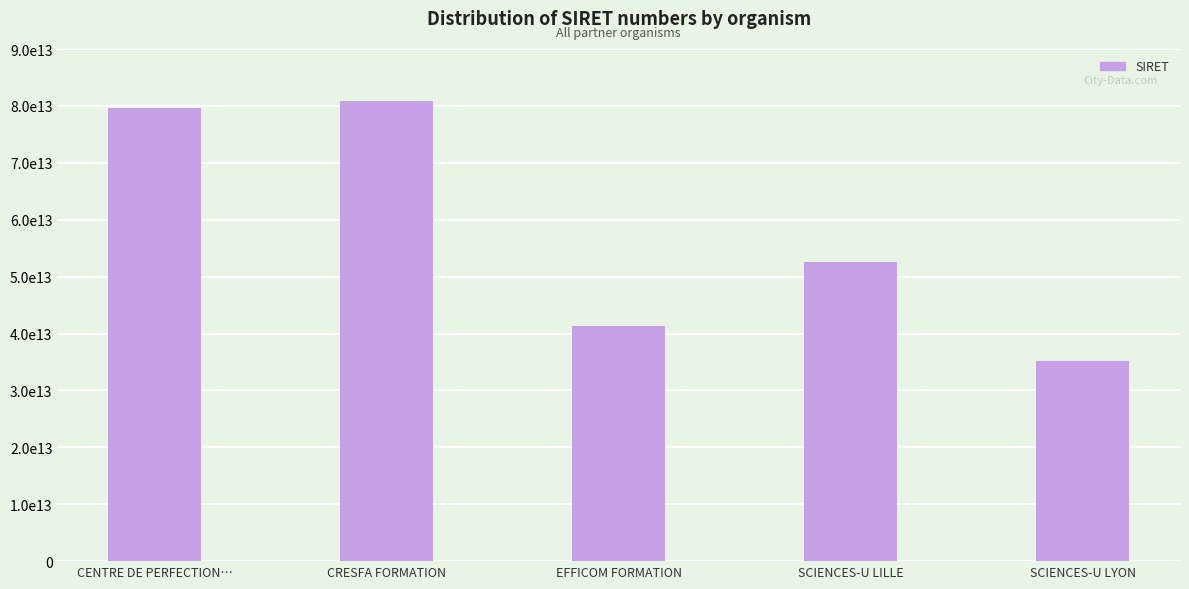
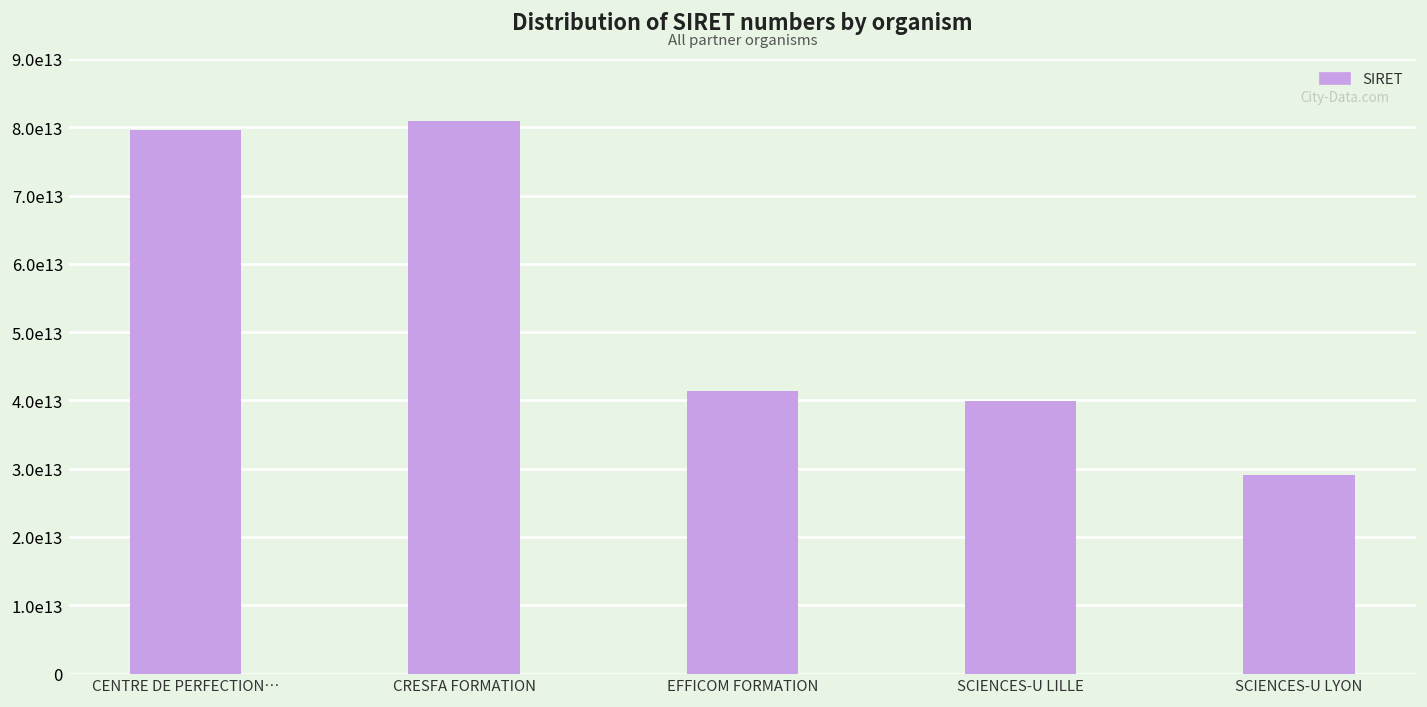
  {
    "CENTRE DE PERFECTION…": 80000000000000,
    "CRESFA FORMATION": 81000000000000,
    "EFFICOM FORMATION": 41000000000000,
-   "SCIENCES-U LILLE": 53000000000000,
-   "SCIENCES-U LYON": 35000000000000
+   "SCIENCES-U LILLE": 40000000000000,
+   "SCIENCES-U LYON": 29000000000000
  }
